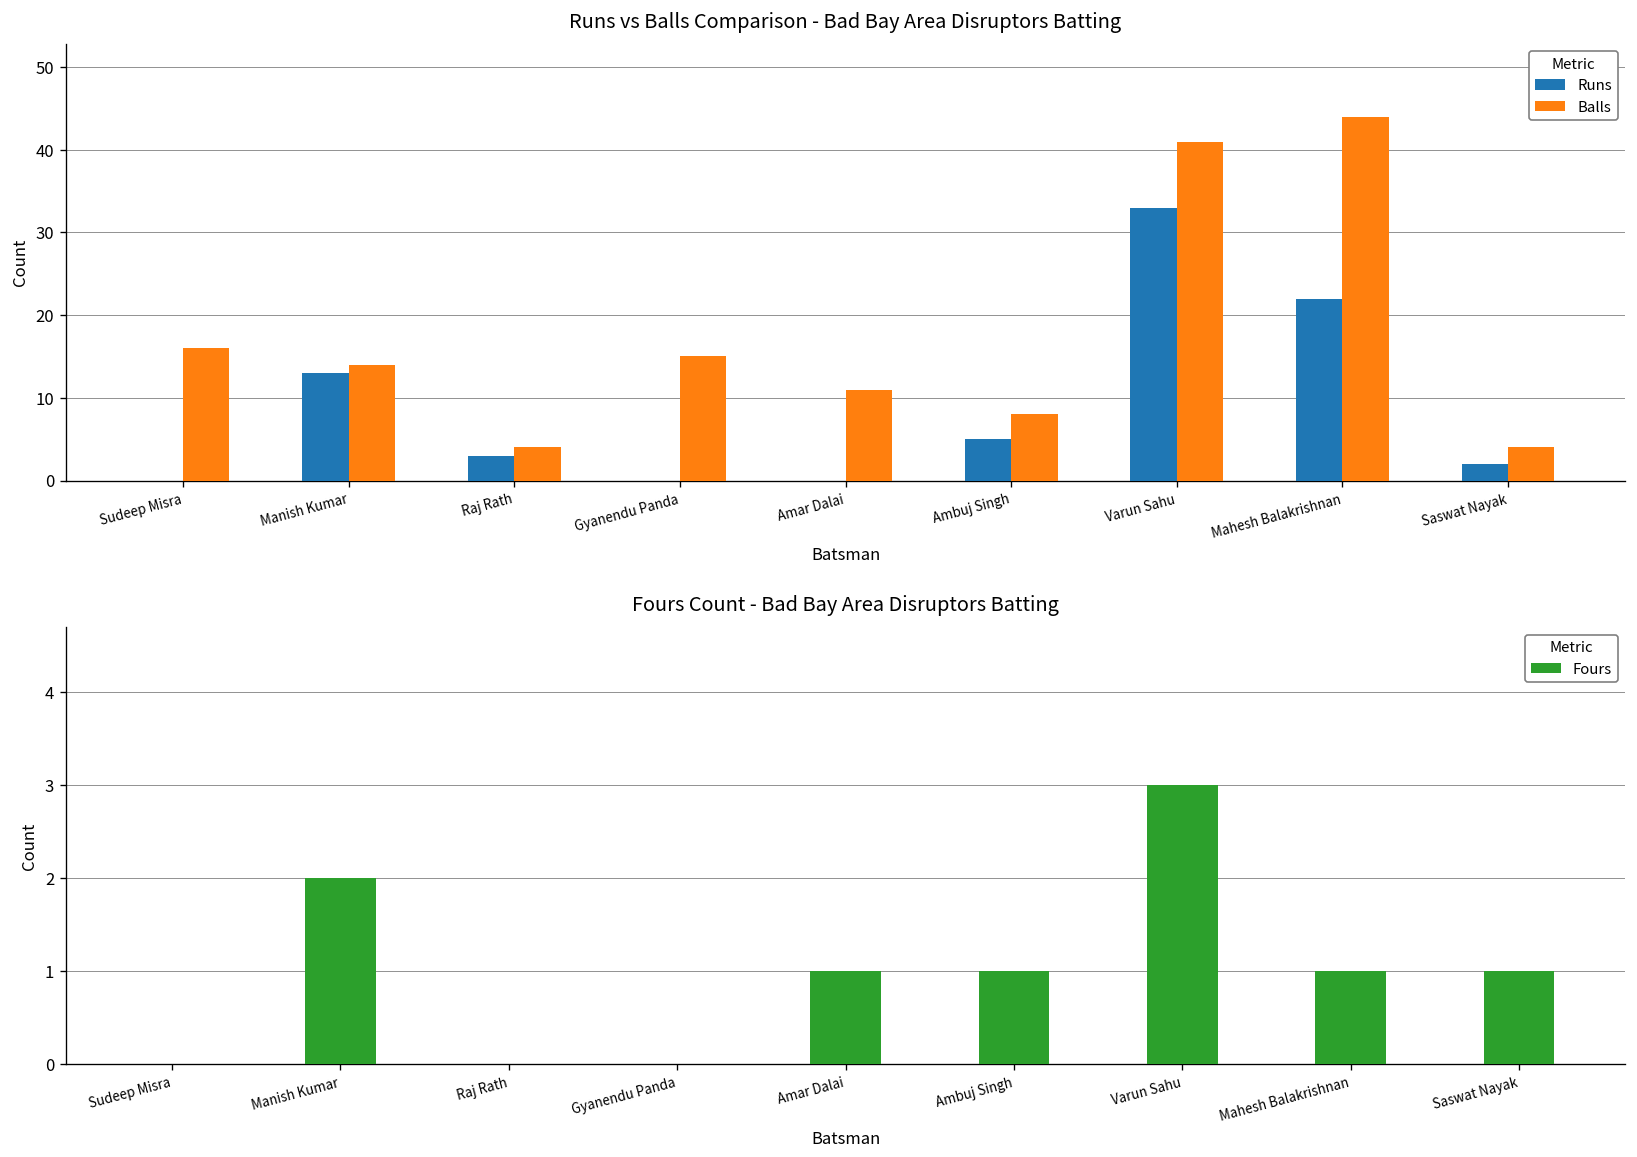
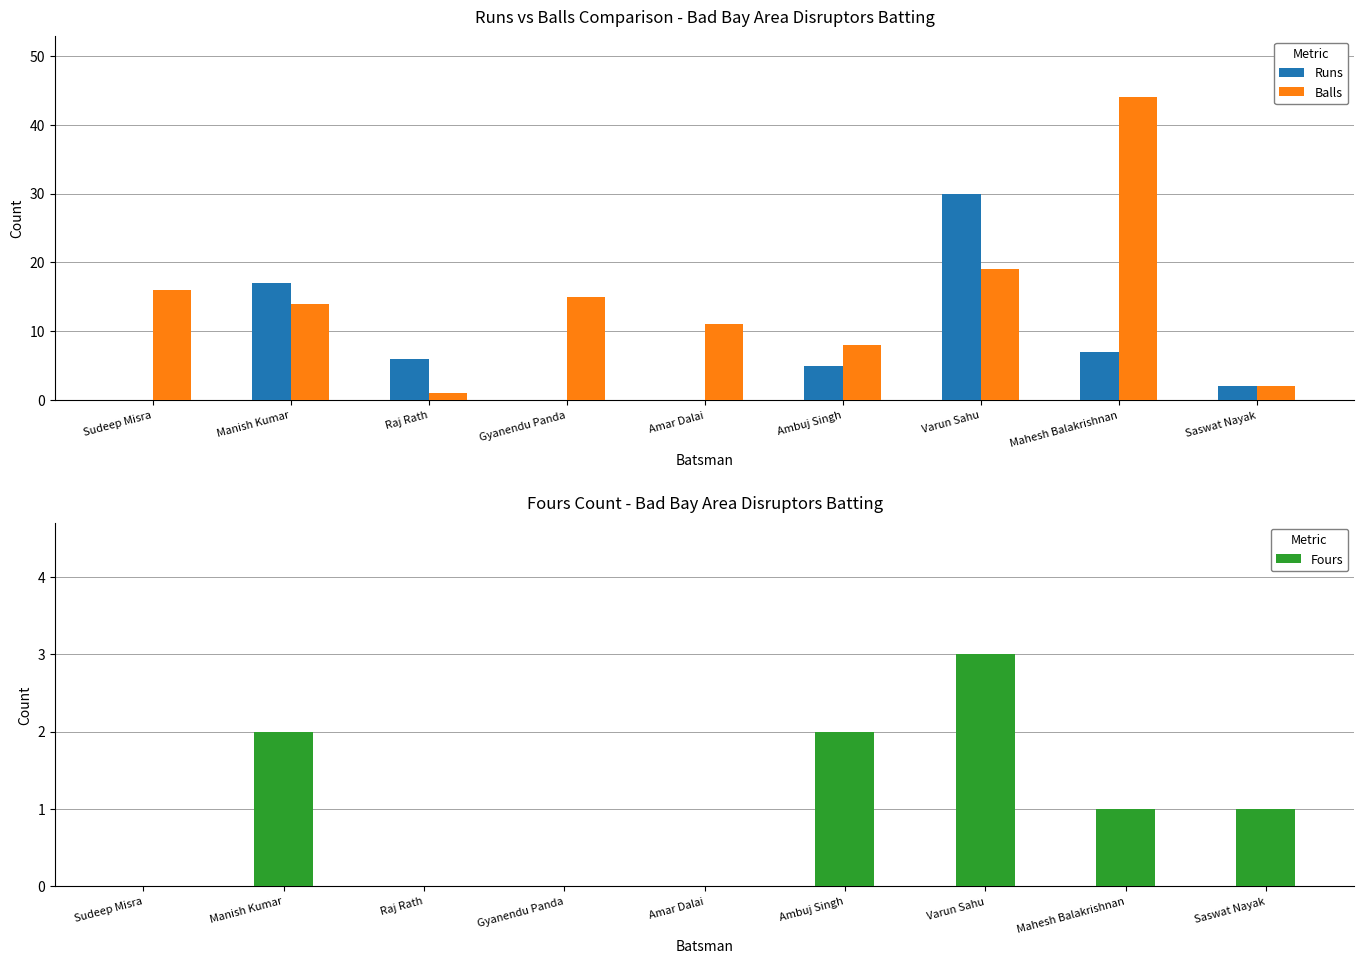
  {
    "Runs vs Balls Comparison - Bad Bay Area Disruptors Batting": {
      "Runs": {
        "Sudeep Misra": 0,
-       "Manish Kumar": 13,
-       "Raj Rath": 3,
+       "Manish Kumar": 17,
+       "Raj Rath": 6,
        "Gyanendu Panda": 0,
        "Amar Dalai": 0,
        "Ambuj Singh": 5,
-       "Varun Sahu": 33,
-       "Mahesh Balakrishnan": 22,
+       "Varun Sahu": 30,
+       "Mahesh Balakrishnan": 7,
        "Saswat Nayak": 2
      },
      "Balls": {
        "Sudeep Misra": 16,
        "Manish Kumar": 14,
-       "Raj Rath": 4,
+       "Raj Rath": 1,
        "Gyanendu Panda": 15,
        "Amar Dalai": 11,
        "Ambuj Singh": 8,
-       "Varun Sahu": 41,
+       "Varun Sahu": 19,
        "Mahesh Balakrishnan": 44,
-       "Saswat Nayak": 4
+       "Saswat Nayak": 2
      }
    },
    "Fours Count - Bad Bay Area Disruptors Batting": {
      "Sudeep Misra": 0,
      "Manish Kumar": 2,
      "Raj Rath": 0,
      "Gyanendu Panda": 0,
-     "Amar Dalai": 1,
-     "Ambuj Singh": 1,
+     "Amar Dalai": 0,
+     "Ambuj Singh": 2,
      "Varun Sahu": 3,
      "Mahesh Balakrishnan": 1,
      "Saswat Nayak": 1
    }
  }
